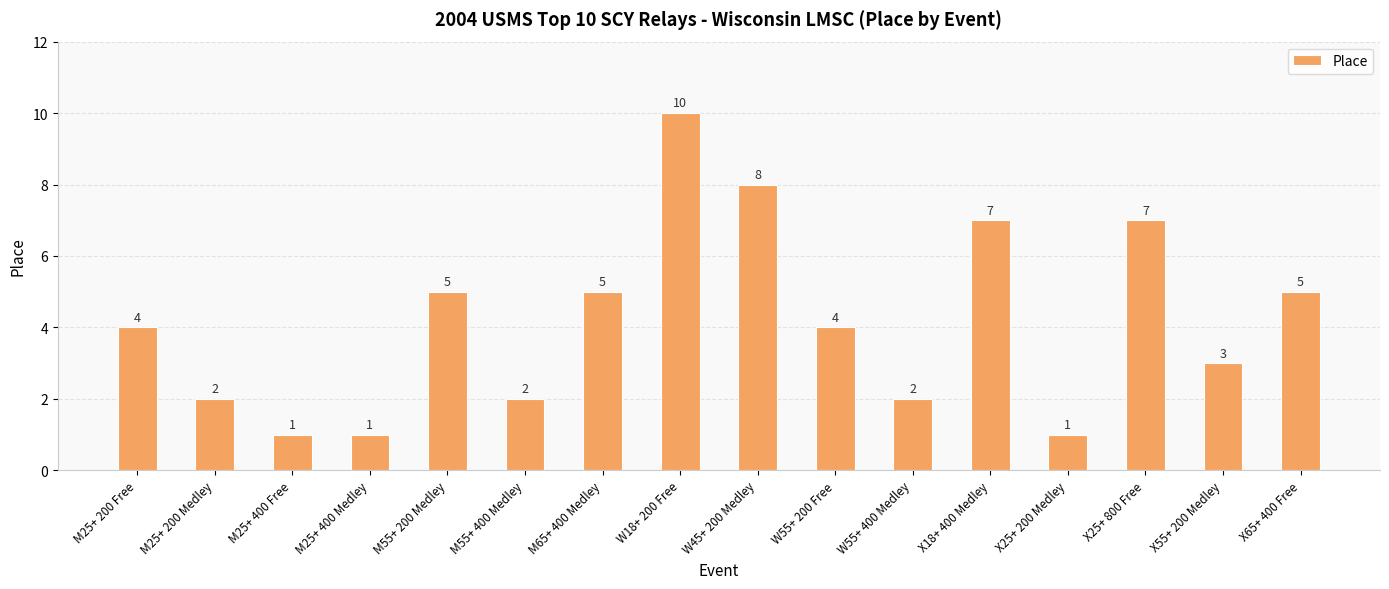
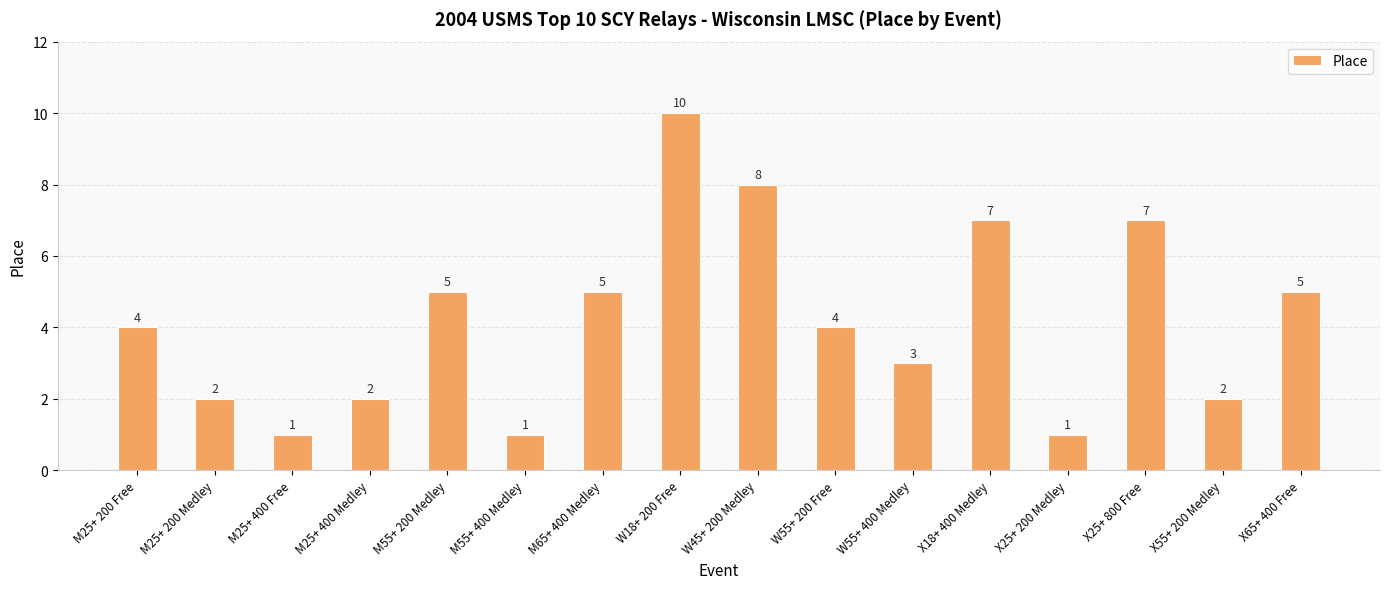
  {
    "M25+ 200 Free": 4,
    "M25+ 200 Medley": 2,
    "M25+ 400 Free": 1,
-   "M25+ 400 Medley": 1,
+   "M25+ 400 Medley": 2,
    "M55+ 200 Medley": 5,
-   "M55+ 400 Medley": 2,
+   "M55+ 400 Medley": 1,
    "M65+ 400 Medley": 5,
    "W18+ 200 Free": 10,
    "W45+ 200 Medley": 8,
    "W55+ 200 Free": 4,
-   "W55+ 400 Medley": 2,
+   "W55+ 400 Medley": 3,
    "X18+ 400 Medley": 7,
    "X25+ 200 Medley": 1,
    "X25+ 800 Free": 7,
-   "X55+ 200 Medley": 3,
+   "X55+ 200 Medley": 2,
    "X65+ 400 Free": 5
  }
